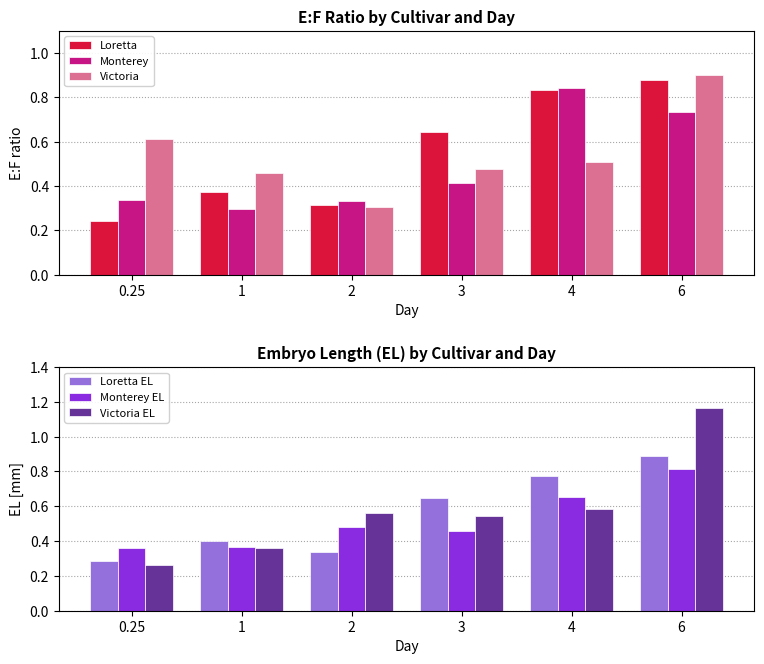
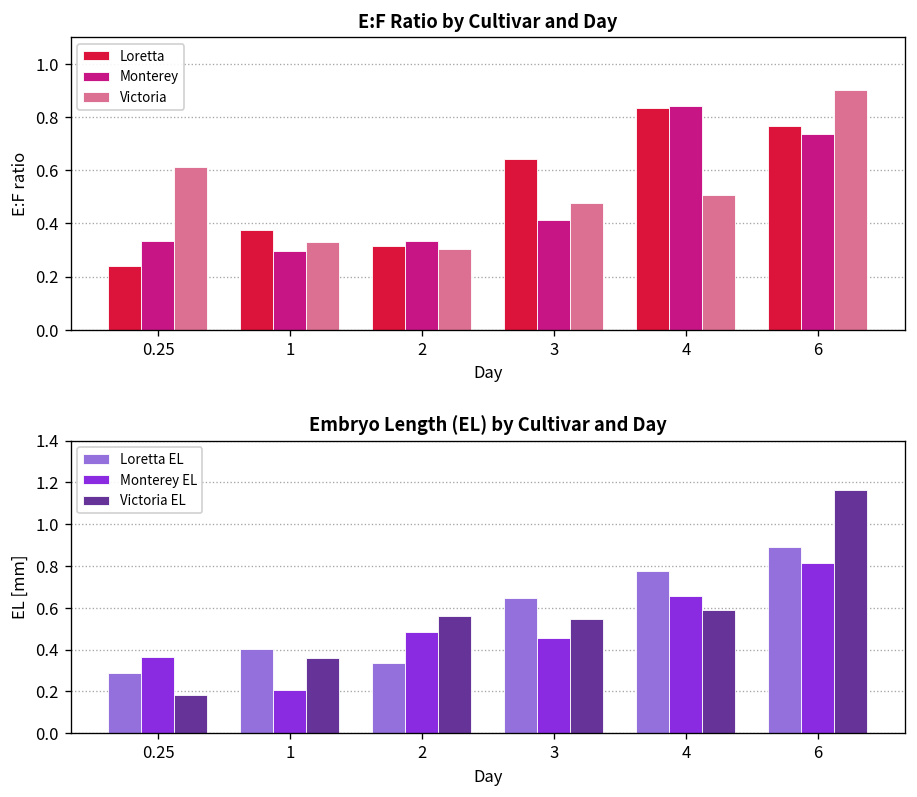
  {
    "E:F Ratio by Cultivar and Day": {
      "Loretta": {
        "0.25": 0.24,
        "1": 0.37,
        "2": 0.31,
        "3": 0.64,
        "4": 0.83,
-       "6": 0.88
+       "6": 0.77
      },
      "Monterey": {
        "0.25": 0.34,
        "1": 0.30,
        "2": 0.33,
        "3": 0.41,
        "4": 0.84,
        "6": 0.74
      },
      "Victoria": {
        "0.25": 0.61,
-       "1": 0.46,
+       "1": 0.33,
        "2": 0.30,
        "3": 0.48,
        "4": 0.51,
        "6": 0.90
      }
    },
    "Embryo Length (EL) by Cultivar and Day": {
      "Loretta EL": {
        "0.25": 0.29,
        "1": 0.40,
        "2": 0.34,
        "3": 0.65,
        "4": 0.78,
        "6": 0.89
      },
      "Monterey EL": {
        "0.25": 0.36,
-       "1": 0.37,
+       "1": 0.20,
        "2": 0.48,
        "3": 0.46,
        "4": 0.66,
        "6": 0.82
      },
      "Victoria EL": {
-       "0.25": 0.26,
+       "0.25": 0.18,
        "1": 0.36,
        "2": 0.56,
        "3": 0.55,
        "4": 0.59,
        "6": 1.16
      }
    }
  }
